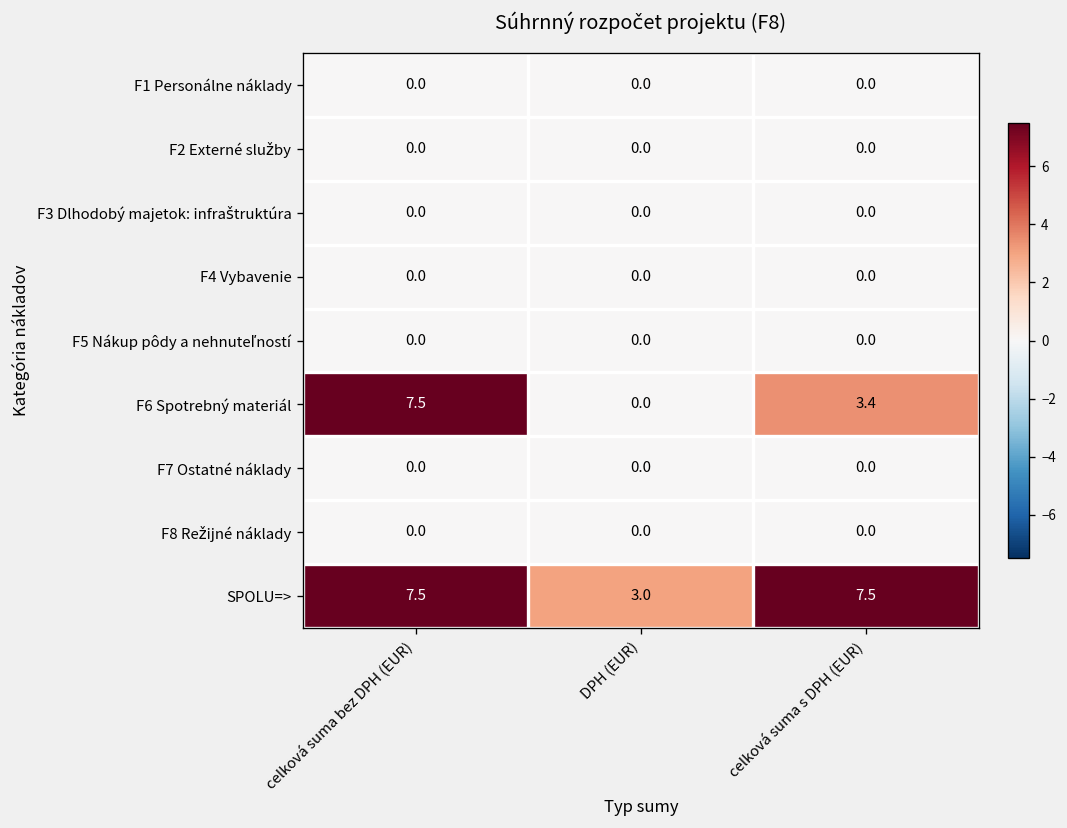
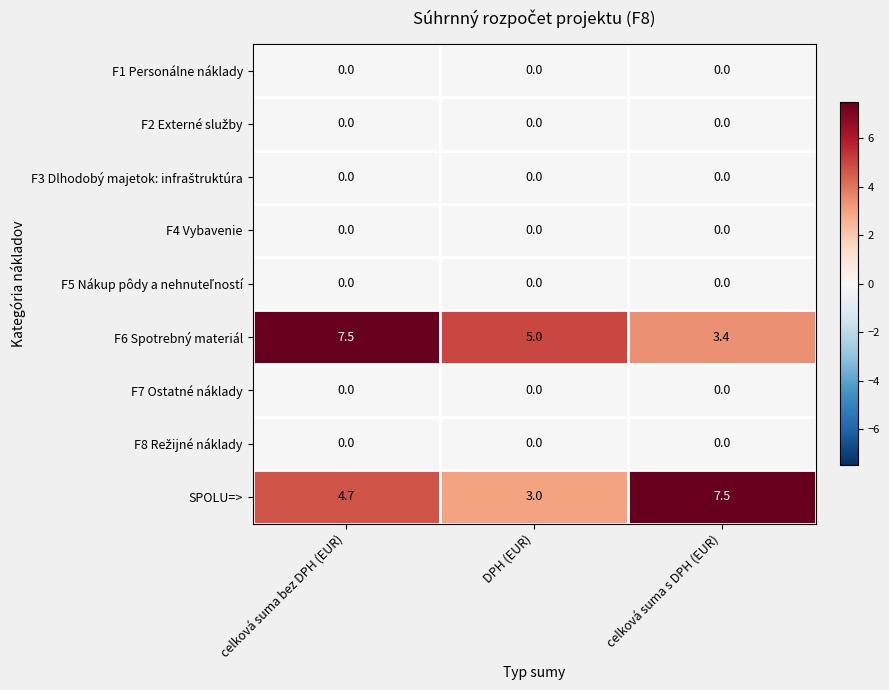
  {
    "F1 Personálne náklady": {
      "celková suma bez DPH (EUR)": 0.0,
      "DPH (EUR)": 0.0,
      "celková suma s DPH (EUR)": 0.0
    },
    "F2 Externé služby": {
      "celková suma bez DPH (EUR)": 0.0,
      "DPH (EUR)": 0.0,
      "celková suma s DPH (EUR)": 0.0
    },
    "F3 Dlhodobý majetok: infraštruktúra": {
      "celková suma bez DPH (EUR)": 0.0,
      "DPH (EUR)": 0.0,
      "celková suma s DPH (EUR)": 0.0
    },
    "F4 Vybavenie": {
      "celková suma bez DPH (EUR)": 0.0,
      "DPH (EUR)": 0.0,
      "celková suma s DPH (EUR)": 0.0
    },
    "F5 Nákup pôdy a nehnuteľností": {
      "celková suma bez DPH (EUR)": 0.0,
      "DPH (EUR)": 0.0,
      "celková suma s DPH (EUR)": 0.0
    },
    "F6 Spotrebný materiál": {
      "celková suma bez DPH (EUR)": 7.5,
-     "DPH (EUR)": 0.0,
+     "DPH (EUR)": 5.0,
      "celková suma s DPH (EUR)": 3.4
    },
    "F7 Ostatné náklady": {
      "celková suma bez DPH (EUR)": 0.0,
      "DPH (EUR)": 0.0,
      "celková suma s DPH (EUR)": 0.0
    },
    "F8 Režijné náklady": {
      "celková suma bez DPH (EUR)": 0.0,
      "DPH (EUR)": 0.0,
      "celková suma s DPH (EUR)": 0.0
    },
    "SPOLU=>": {
-     "celková suma bez DPH (EUR)": 7.5,
+     "celková suma bez DPH (EUR)": 4.7,
      "DPH (EUR)": 3.0,
      "celková suma s DPH (EUR)": 7.5
    }
  }
